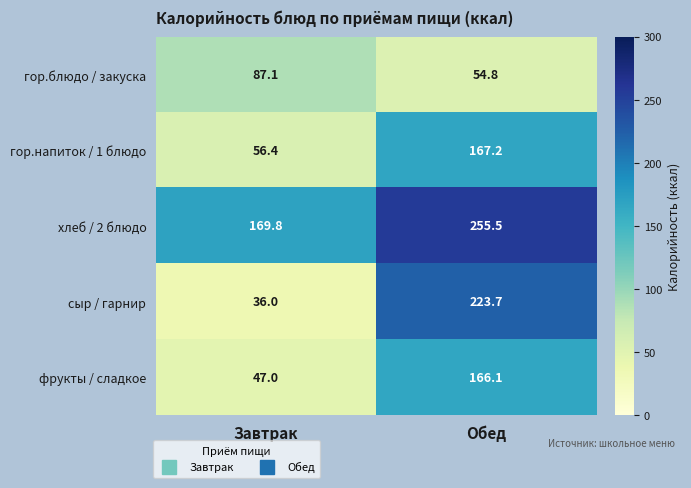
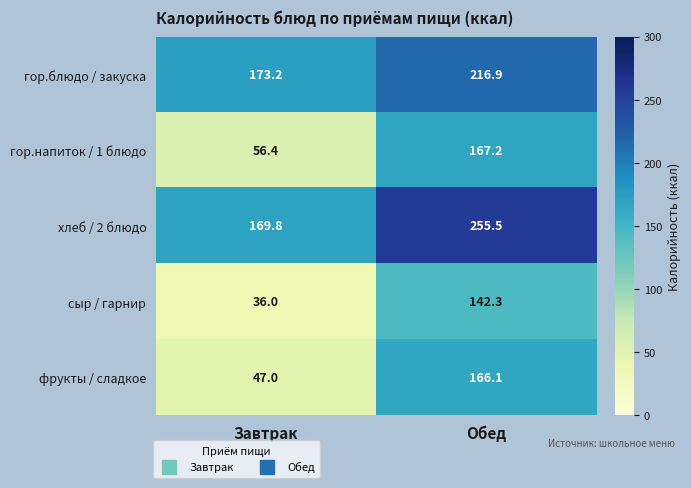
  {
    "гор.блюдо / закуска": {
-     "Завтрак": 87.1,
-     "Обед": 54.8
+     "Завтрак": 173.2,
+     "Обед": 216.9
    },
    "гор.напиток / 1 блюдо": {
      "Завтрак": 56.4,
      "Обед": 167.2
    },
    "хлеб / 2 блюдо": {
      "Завтрак": 169.8,
      "Обед": 255.5
    },
    "сыр / гарнир": {
      "Завтрак": 36.0,
-     "Обед": 223.7
+     "Обед": 142.3
    },
    "фрукты / сладкое": {
      "Завтрак": 47.0,
      "Обед": 166.1
    }
  }
